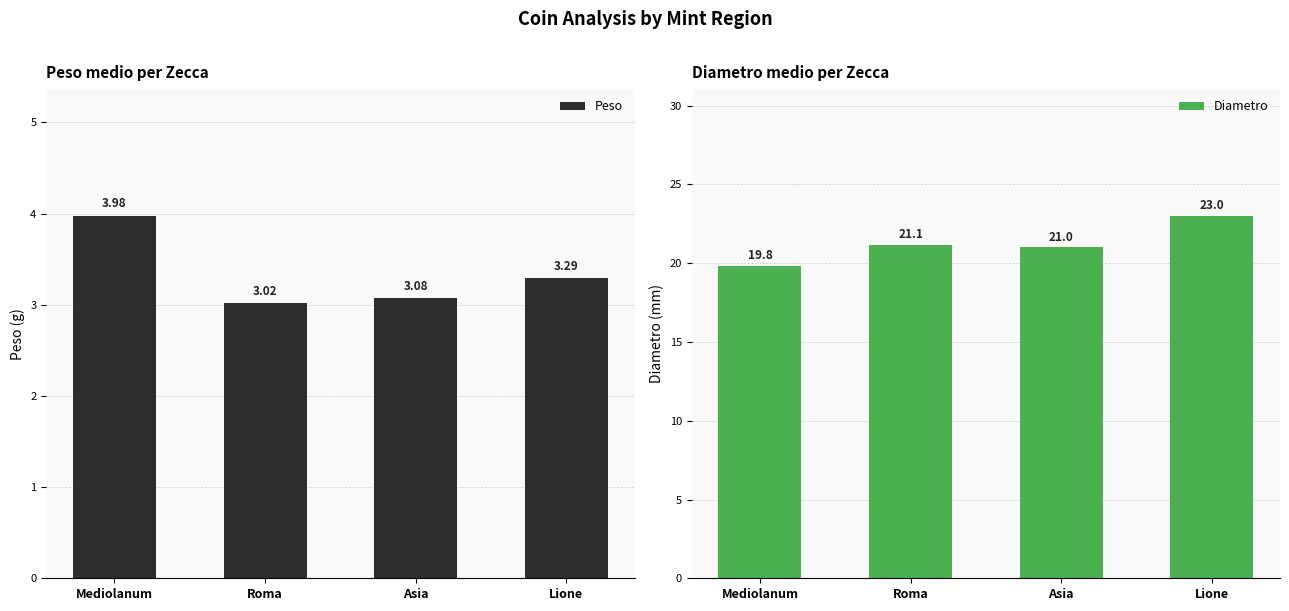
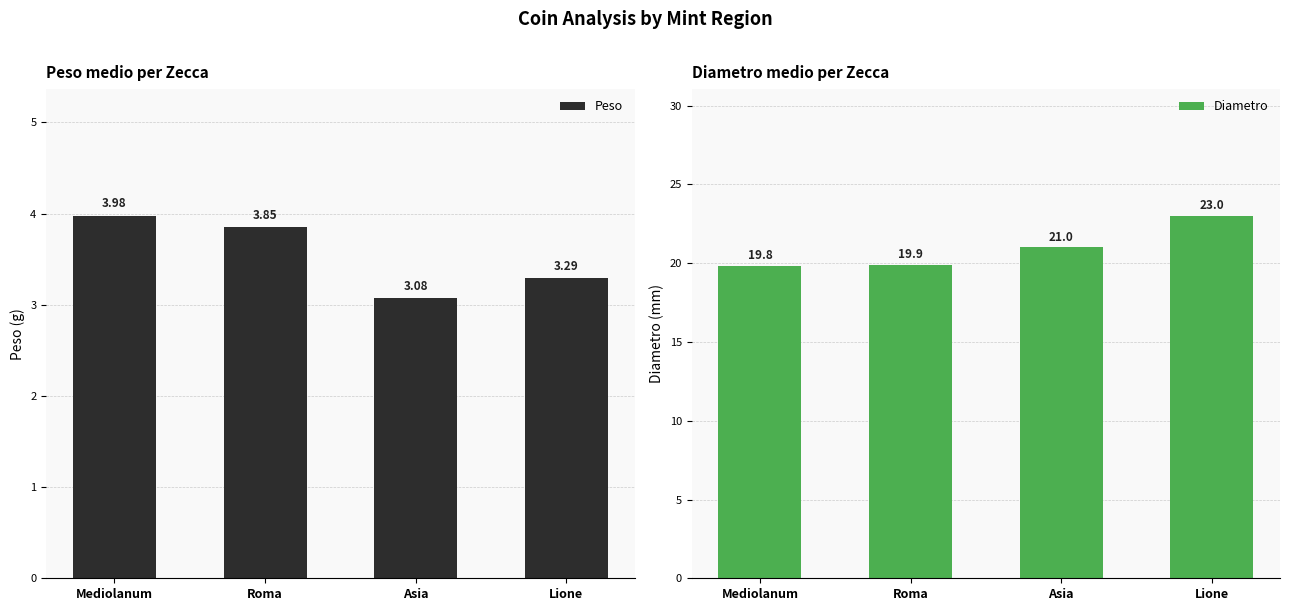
  {
    "Peso medio per Zecca": {
      "Mediolanum": 3.98,
-     "Roma": 3.02,
+     "Roma": 3.85,
      "Asia": 3.08,
      "Lione": 3.29
    },
    "Diametro medio per Zecca": {
      "Mediolanum": 19.8,
-     "Roma": 21.1,
+     "Roma": 19.9,
      "Asia": 21.0,
      "Lione": 23.0
    }
  }
